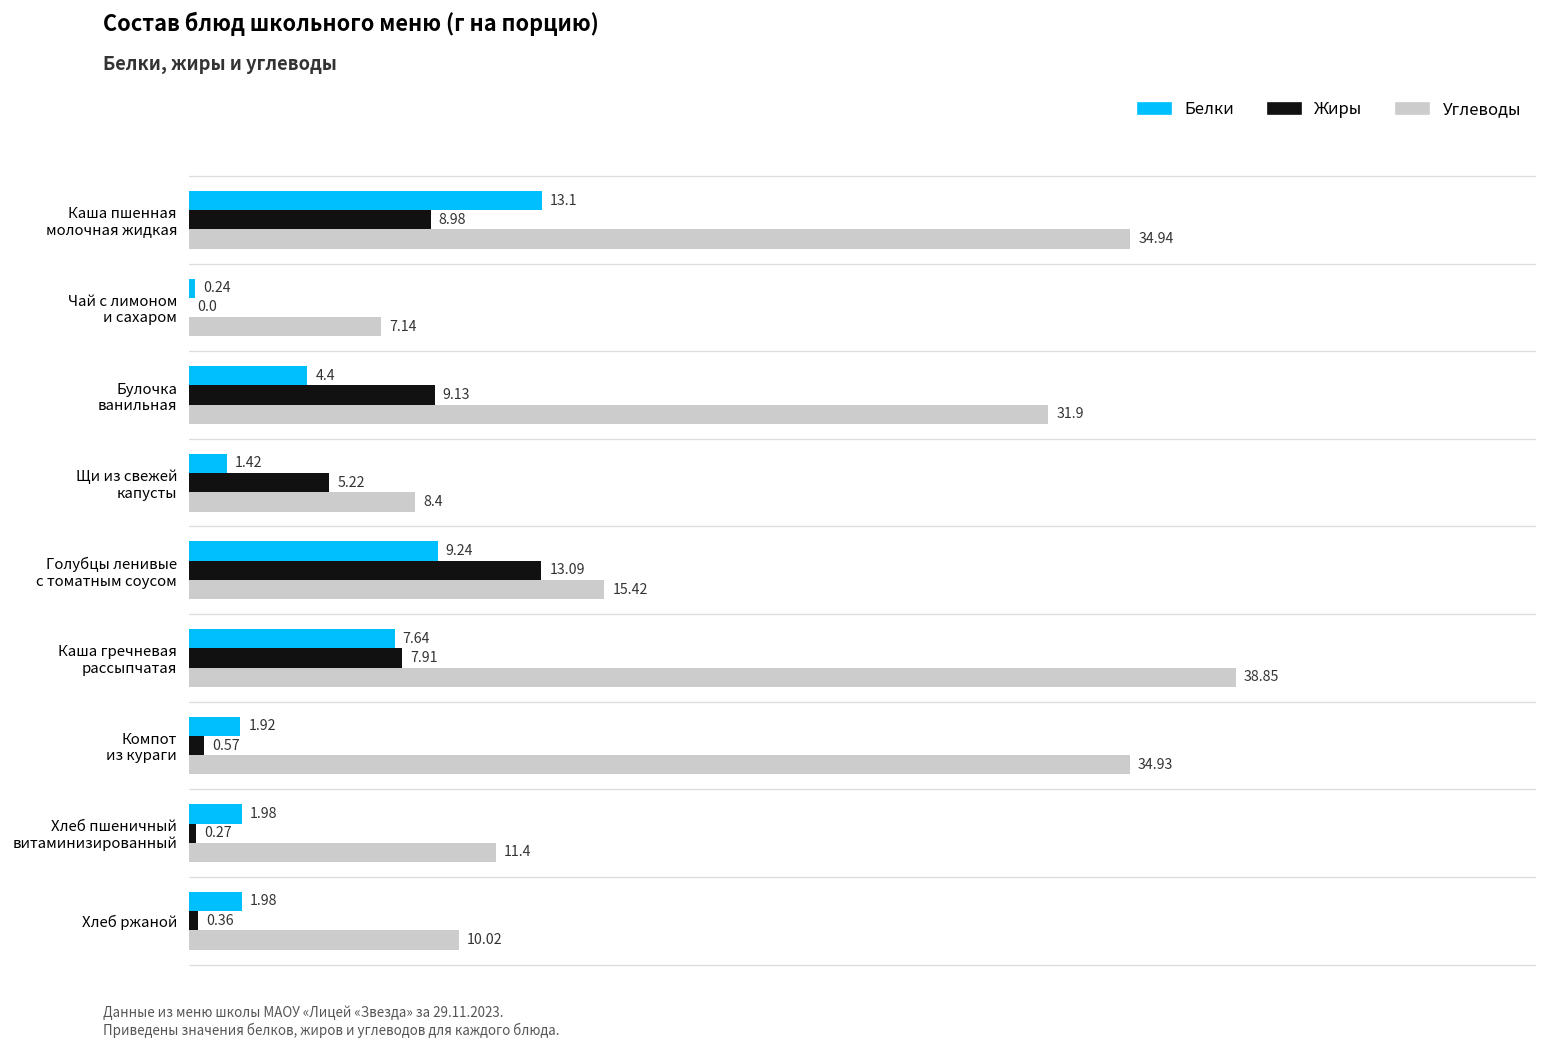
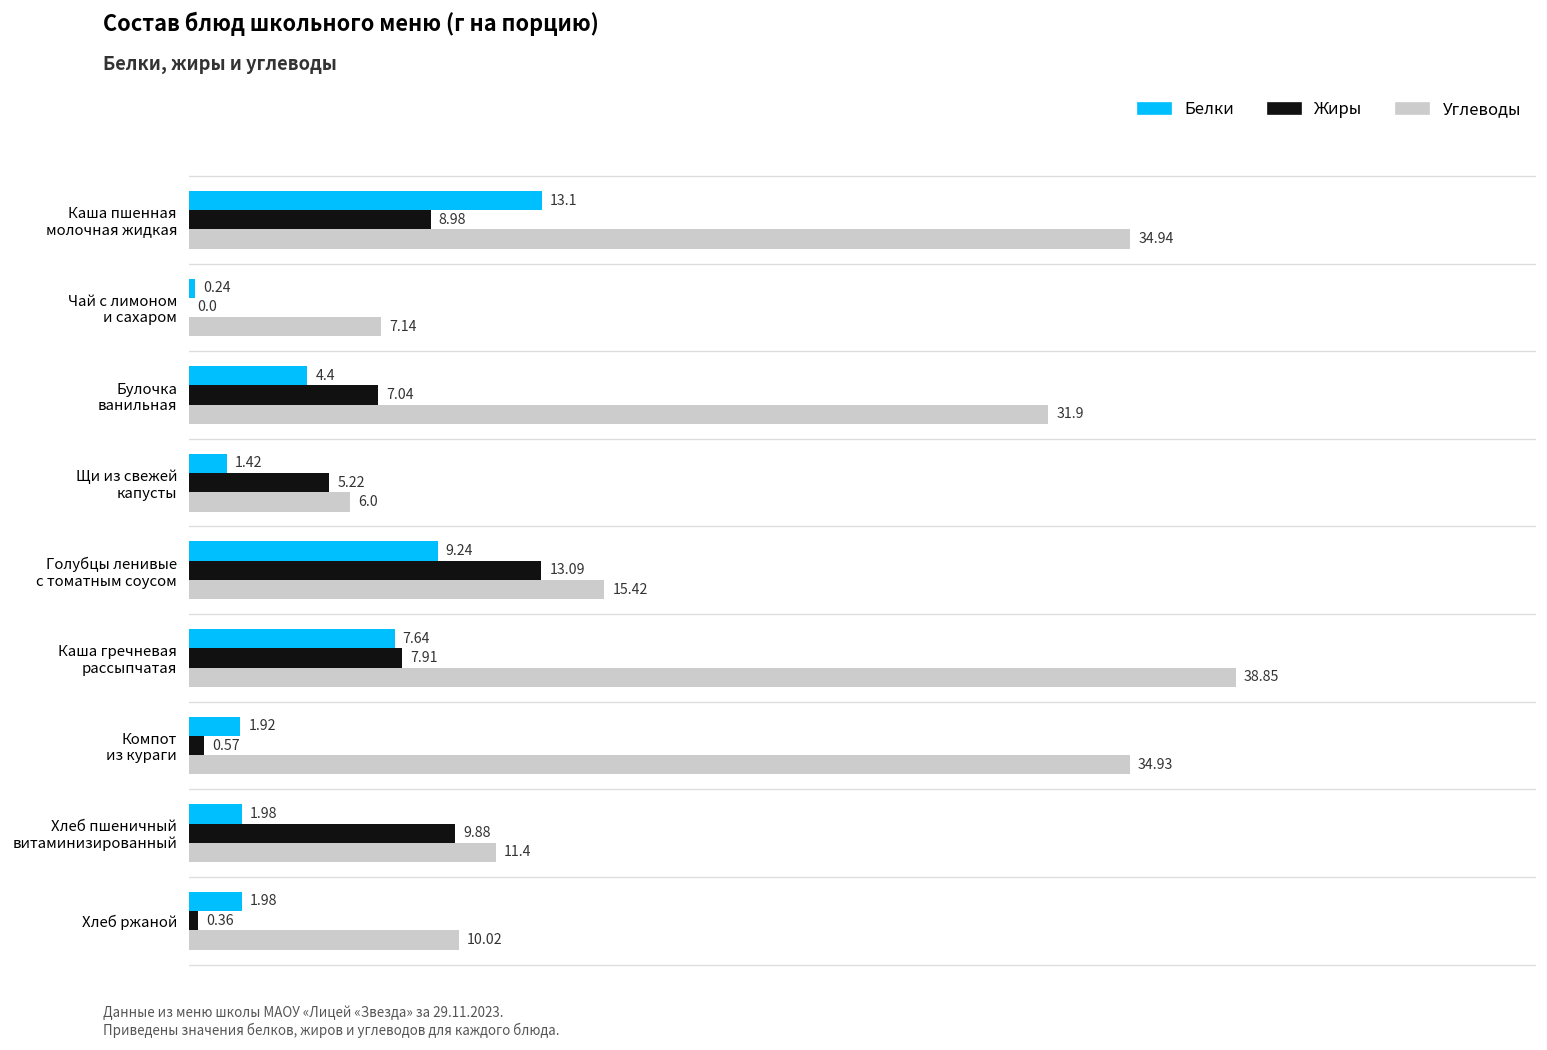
  {
    "Белки": {
      "Каша пшенная молочная жидкая": 13.1,
      "Чай с лимоном и сахаром": 0.24,
      "Булочка ванильная": 4.4,
      "Щи из свежей капусты": 1.42,
      "Голубцы ленивые с томатным соусом": 9.24,
      "Каша гречневая рассыпчатая": 7.64,
      "Компот из кураги": 1.92,
      "Хлеб пшеничный витаминизированный": 1.98,
      "Хлеб ржаной": 1.98
    },
    "Жиры": {
      "Каша пшенная молочная жидкая": 8.98,
      "Чай с лимоном и сахаром": 0.0,
-     "Булочка ванильная": 9.13,
+     "Булочка ванильная": 7.04,
      "Щи из свежей капусты": 5.22,
      "Голубцы ленивые с томатным соусом": 13.09,
      "Каша гречневая рассыпчатая": 7.91,
      "Компот из кураги": 0.57,
-     "Хлеб пшеничный витаминизированный": 0.27,
+     "Хлеб пшеничный витаминизированный": 9.88,
      "Хлеб ржаной": 0.36
    },
    "Углеводы": {
      "Каша пшенная молочная жидкая": 34.94,
      "Чай с лимоном и сахаром": 7.14,
      "Булочка ванильная": 31.9,
-     "Щи из свежей капусты": 8.4,
+     "Щи из свежей капусты": 6.0,
      "Голубцы ленивые с томатным соусом": 15.42,
      "Каша гречневая рассыпчатая": 38.85,
      "Компот из кураги": 34.93,
      "Хлеб пшеничный витаминизированный": 11.4,
      "Хлеб ржаной": 10.02
    }
  }
